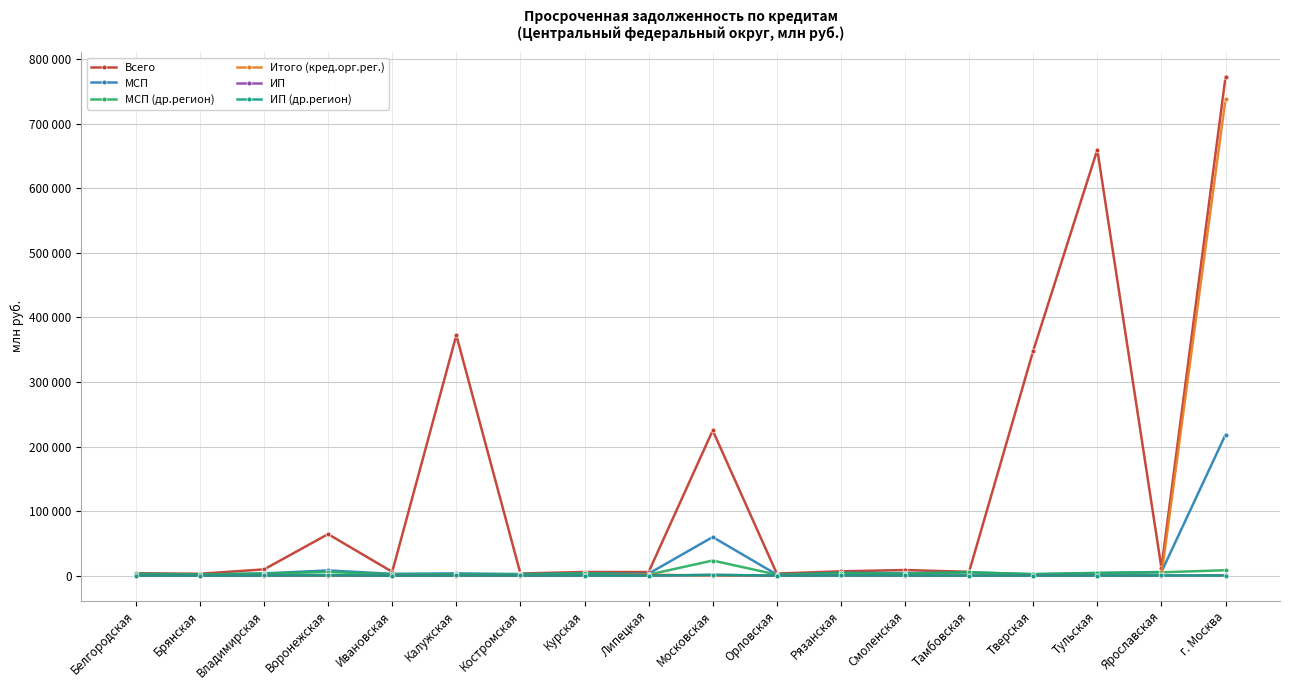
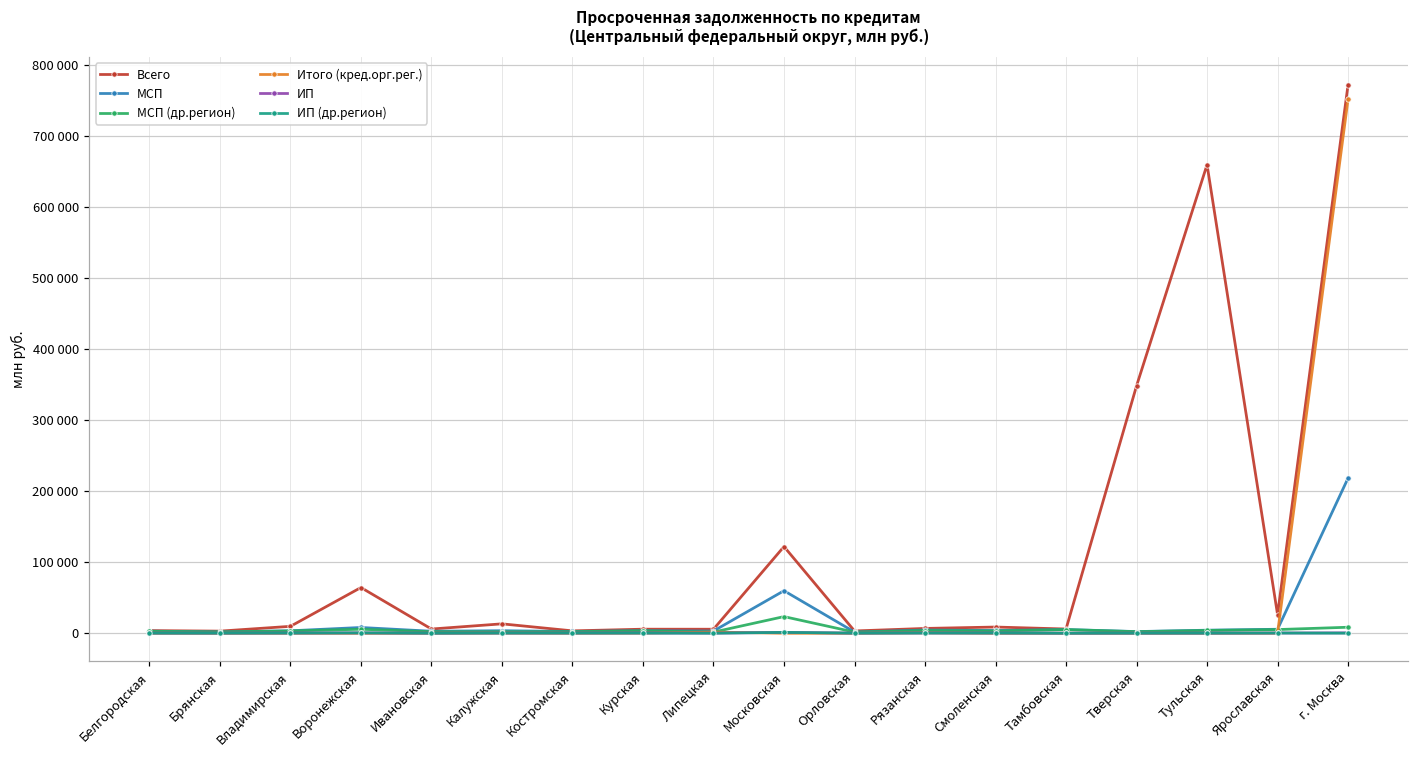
  {
    "Всего": {
      "Владимирская": 10000,
      "Воронежская": 60000,
-     "Калужская": 370000,
-     "Московская": 220000,
+     "Калужская": 10000,
+     "Московская": 120000,
      "Смоленская": 10000,
      "Тверская": 350000,
      "Тульская": 660000,
-     "Ярославская": 10000,
+     "Ярославская": 30000,
      "г. Москва": 770000
    },
    "МСП": {
      "Московская": 60000,
      "г. Москва": 220000
    },
    "Итого (кред.орг.рег.)": {
-     "г. Москва": 740000
+     "г. Москва": 750000
    }
  }
